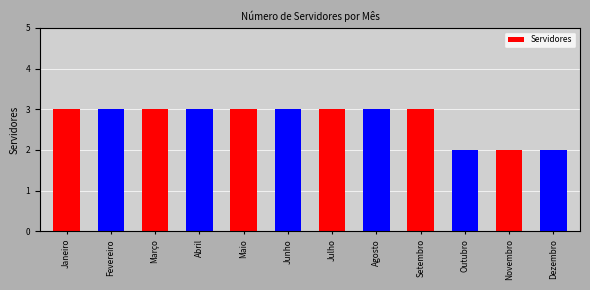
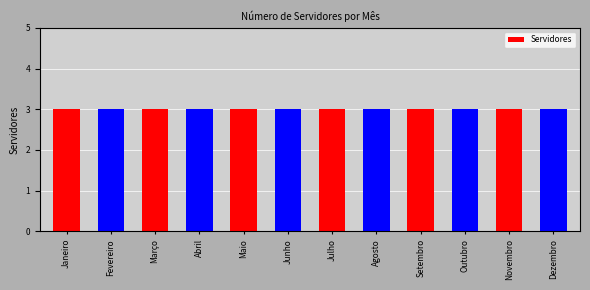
  {
    "Janeiro": 3,
    "Fevereiro": 3,
    "Março": 3,
    "Abril": 3,
    "Maio": 3,
    "Junho": 3,
    "Julho": 3,
    "Agosto": 3,
    "Setembro": 3,
-   "Outubro": 2,
-   "Novembro": 2,
-   "Dezembro": 2
+   "Outubro": 3,
+   "Novembro": 3,
+   "Dezembro": 3
  }
